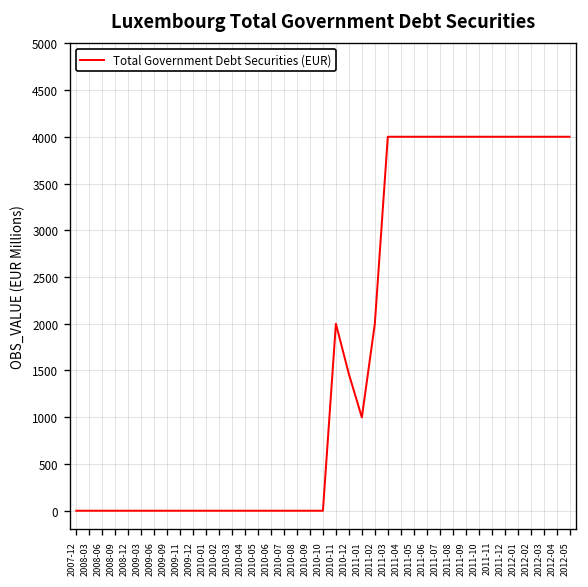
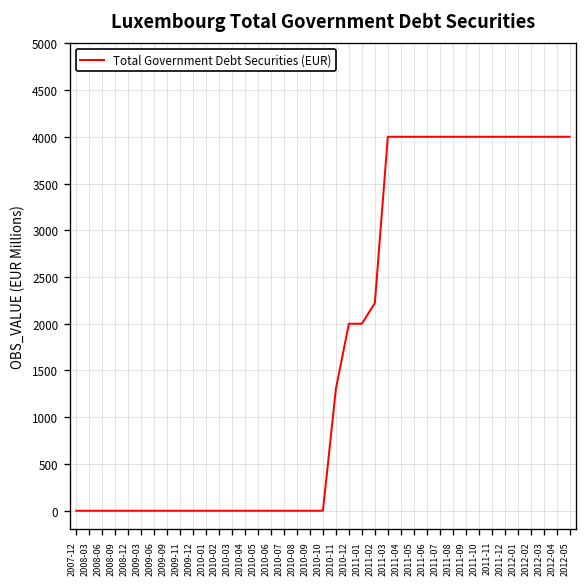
  {
    "2007-12": 0,
    "2008-03": 0,
    "2008-06": 0,
    "2008-09": 0,
    "2008-12": 0,
    "2009-03": 0,
    "2009-06": 0,
    "2009-09": 0,
    "2009-11": 0,
    "2009-12": 0,
    "2010-01": 0,
    "2010-02": 0,
    "2010-03": 0,
    "2010-04": 0,
    "2010-05": 0,
    "2010-06": 0,
    "2010-07": 0,
    "2010-08": 0,
    "2010-09": 0,
    "2010-10": 0,
-   "2010-11": 2000,
-   "2010-12": 1500,
-   "2011-01": 1000,
-   "2011-02": 2000,
+   "2010-11": 1300,
+   "2010-12": 2000,
+   "2011-01": 2000,
+   "2011-02": 2200,
    "2011-03": 4000,
    "2011-04": 4000,
    "2011-05": 4000,
    "2011-06": 4000,
    "2011-07": 4000,
    "2011-08": 4000,
    "2011-09": 4000,
    "2011-10": 4000,
    "2011-11": 4000,
    "2011-12": 4000,
    "2012-01": 4000,
    "2012-02": 4000,
    "2012-03": 4000,
    "2012-04": 4000,
    "2012-05": 4000
  }
